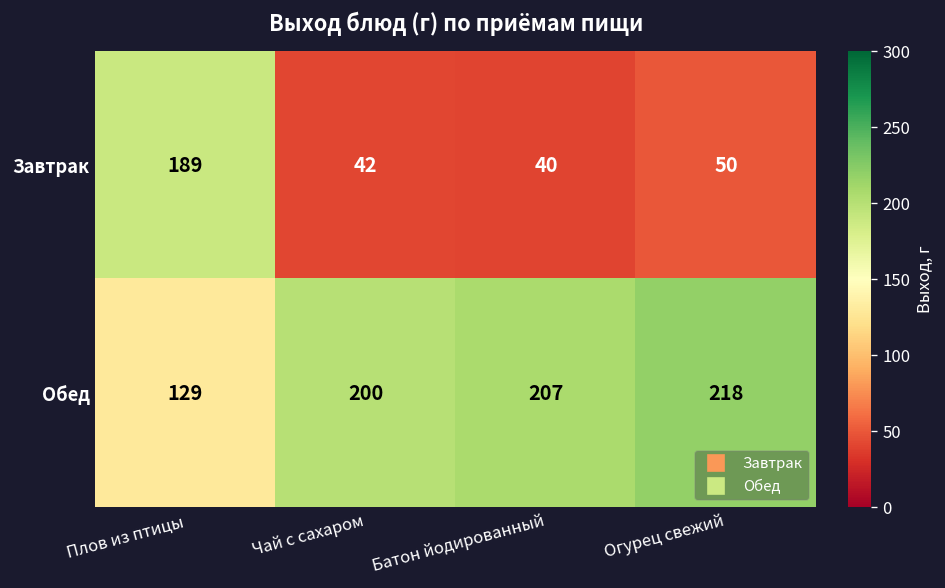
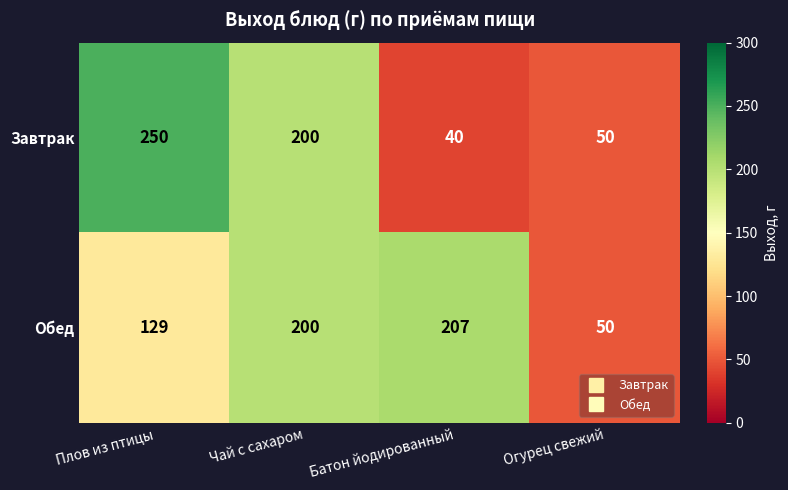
  {
    "Завтрак": {
-     "Плов из птицы": 189,
-     "Чай с сахаром": 42,
+     "Плов из птицы": 250,
+     "Чай с сахаром": 200,
      "Батон йодированный": 40,
      "Огурец свежий": 50
    },
    "Обед": {
      "Плов из птицы": 129,
      "Чай с сахаром": 200,
      "Батон йодированный": 207,
-     "Огурец свежий": 218
+     "Огурец свежий": 50
    }
  }
